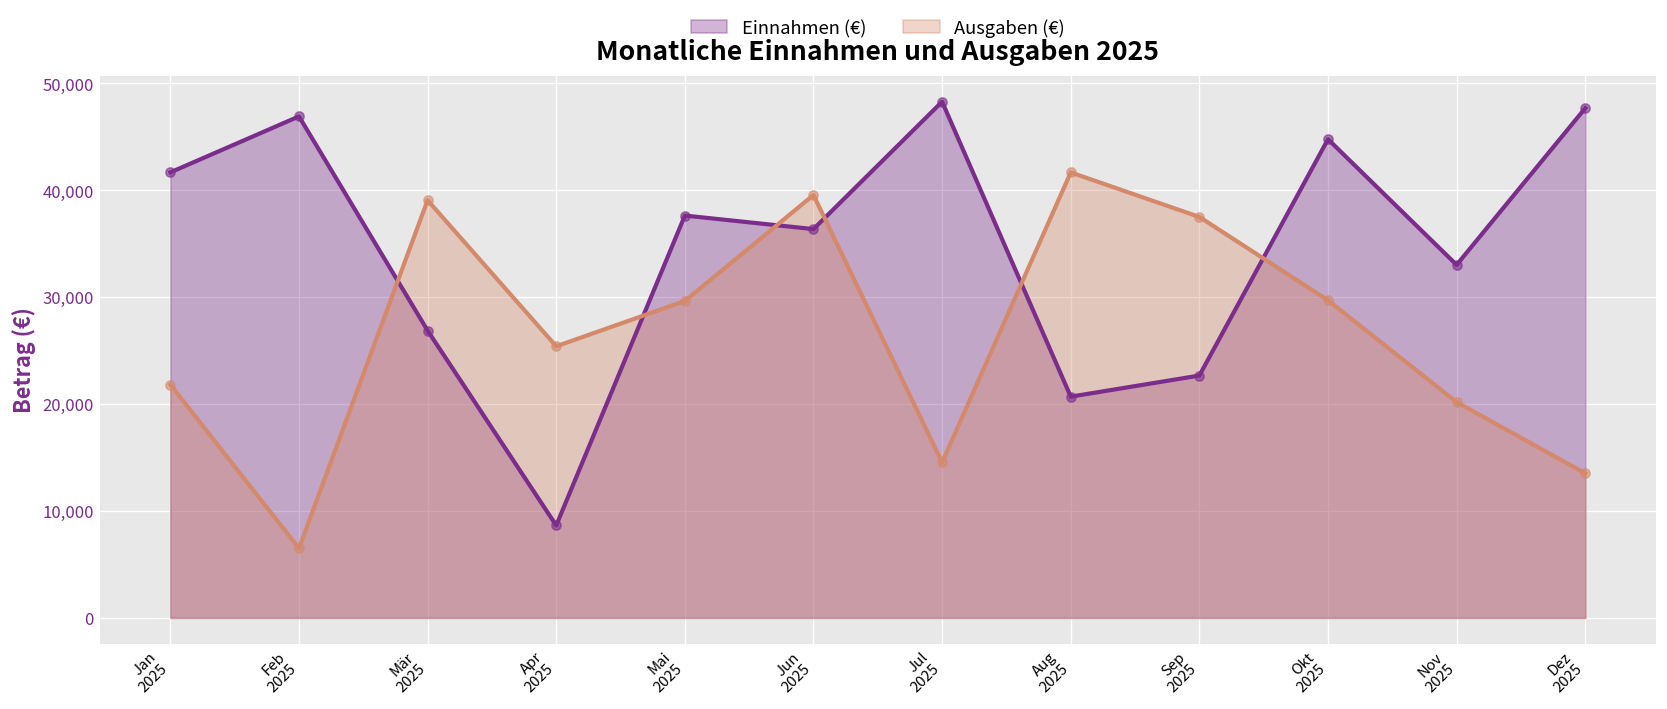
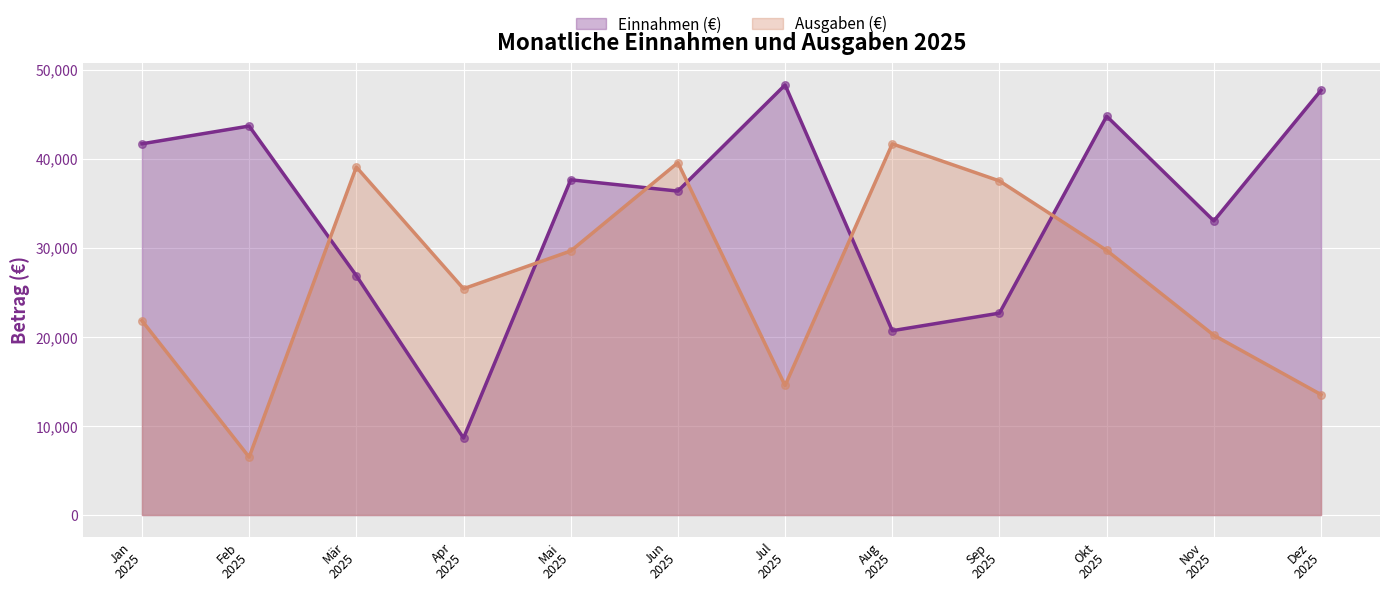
  {
    "Einnahmen (€)": {
      "Jan 2025": "42,000",
-     "Feb 2025": "47,000",
+     "Feb 2025": "44,000",
      "Mär 2025": "27,000",
      "Apr 2025": "9,000",
      "Mai 2025": "38,000",
      "Jun 2025": "36,000",
      "Jul 2025": "48,000",
      "Aug 2025": "21,000",
      "Sep 2025": "23,000",
      "Okt 2025": "45,000",
      "Nov 2025": "33,000",
      "Dez 2025": "48,000"
    },
    "Ausgaben (€)": {
      "Jan 2025": "22,000",
      "Feb 2025": "7,000",
      "Mär 2025": "39,000",
      "Apr 2025": "25,000",
      "Mai 2025": "30,000",
      "Jun 2025": "40,000",
      "Jul 2025": "15,000",
      "Aug 2025": "42,000",
      "Sep 2025": "38,000",
      "Okt 2025": "30,000",
      "Nov 2025": "20,000",
      "Dez 2025": "14,000"
    }
  }
